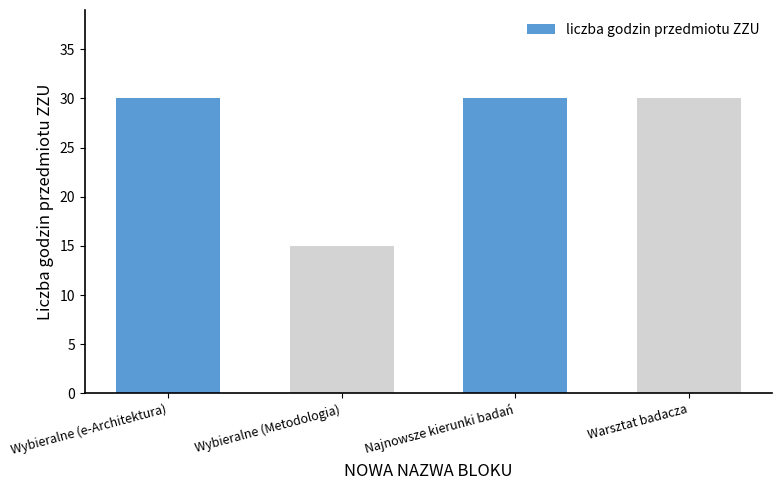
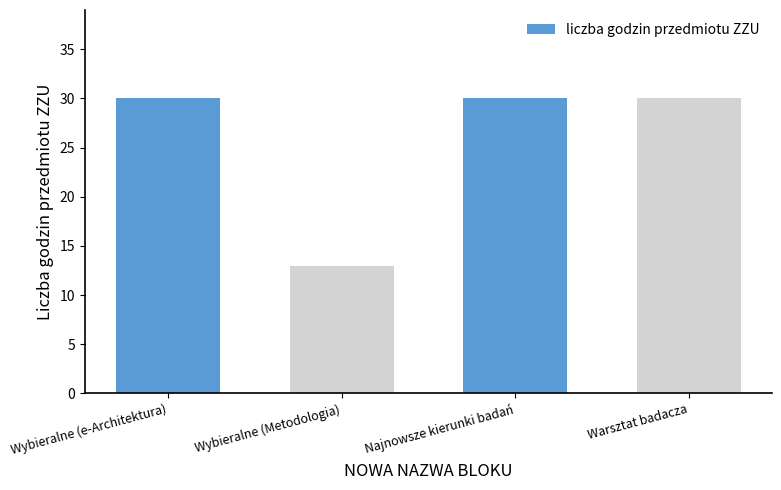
  {
    "Wybieralne (e-Architektura)": 30,
-   "Wybieralne (Metodologia)": 15,
+   "Wybieralne (Metodologia)": 13,
    "Najnowsze kierunki badań": 30,
    "Warsztat badacza": 30
  }
